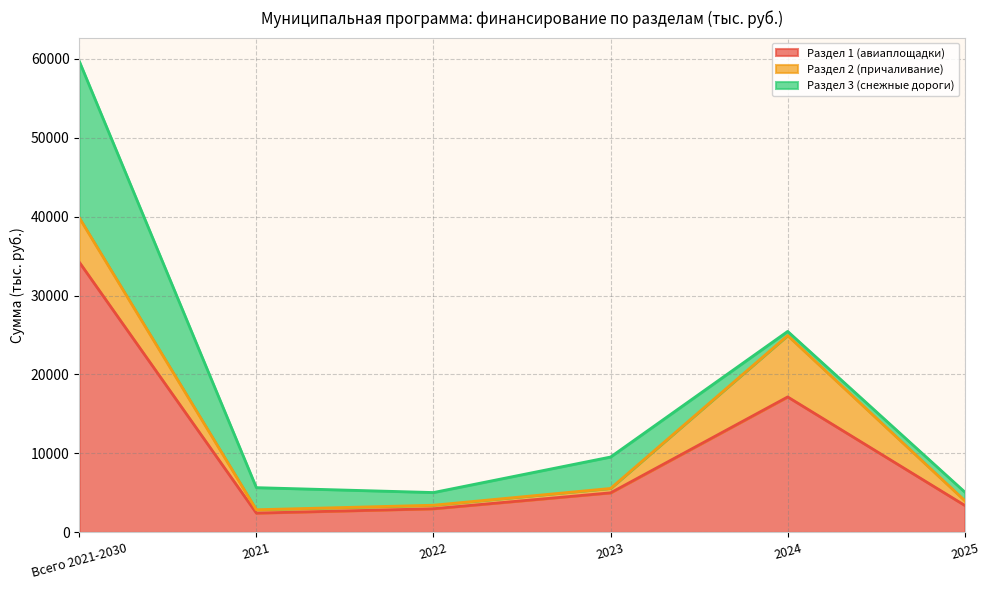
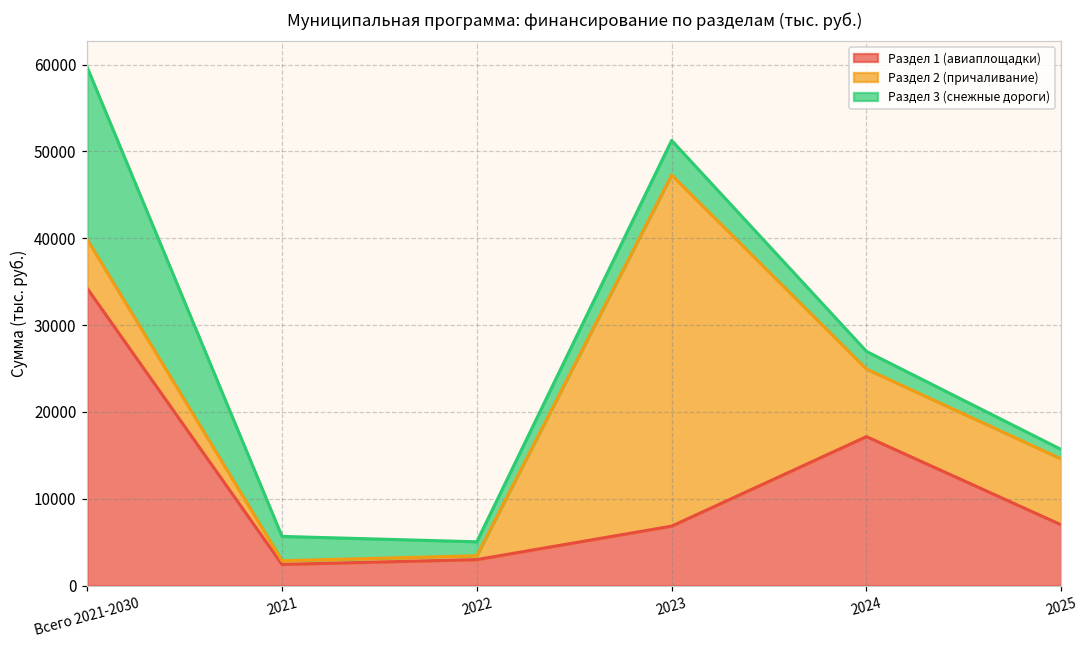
  {
    "Раздел 1 (авиаплощадки)": {
      "Всего 2021-2030": 34000,
      "2021": 2000,
      "2022": 3000,
-     "2023": 5000,
+     "2023": 7000,
      "2024": 17000,
-     "2025": 3000
+     "2025": 7000
    },
    "Раздел 2 (причаливание)": {
      "Всего 2021-2030": 6000,
      "2021": 0,
      "2022": 0,
-     "2023": 1000,
+     "2023": 40000,
      "2024": 8000,
-     "2025": 1000
+     "2025": 8000
    },
    "Раздел 3 (снежные дороги)": {
      "Всего 2021-2030": 20000,
      "2021": 3000,
      "2022": 2000,
      "2023": 4000,
-     "2024": 1000,
+     "2024": 2000,
      "2025": 1000
    }
  }
